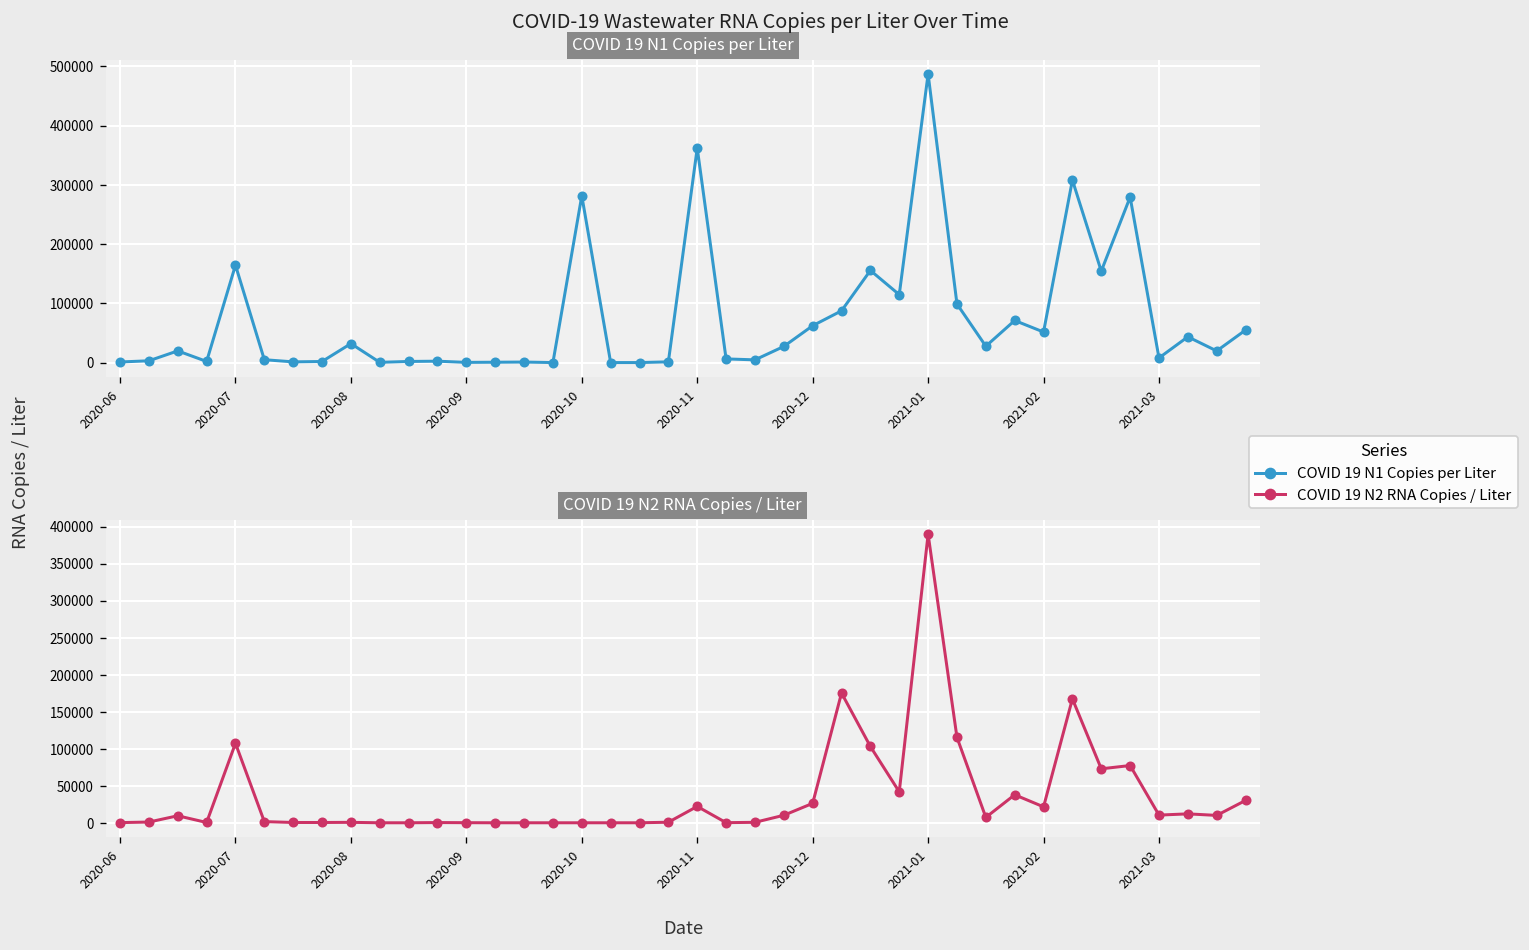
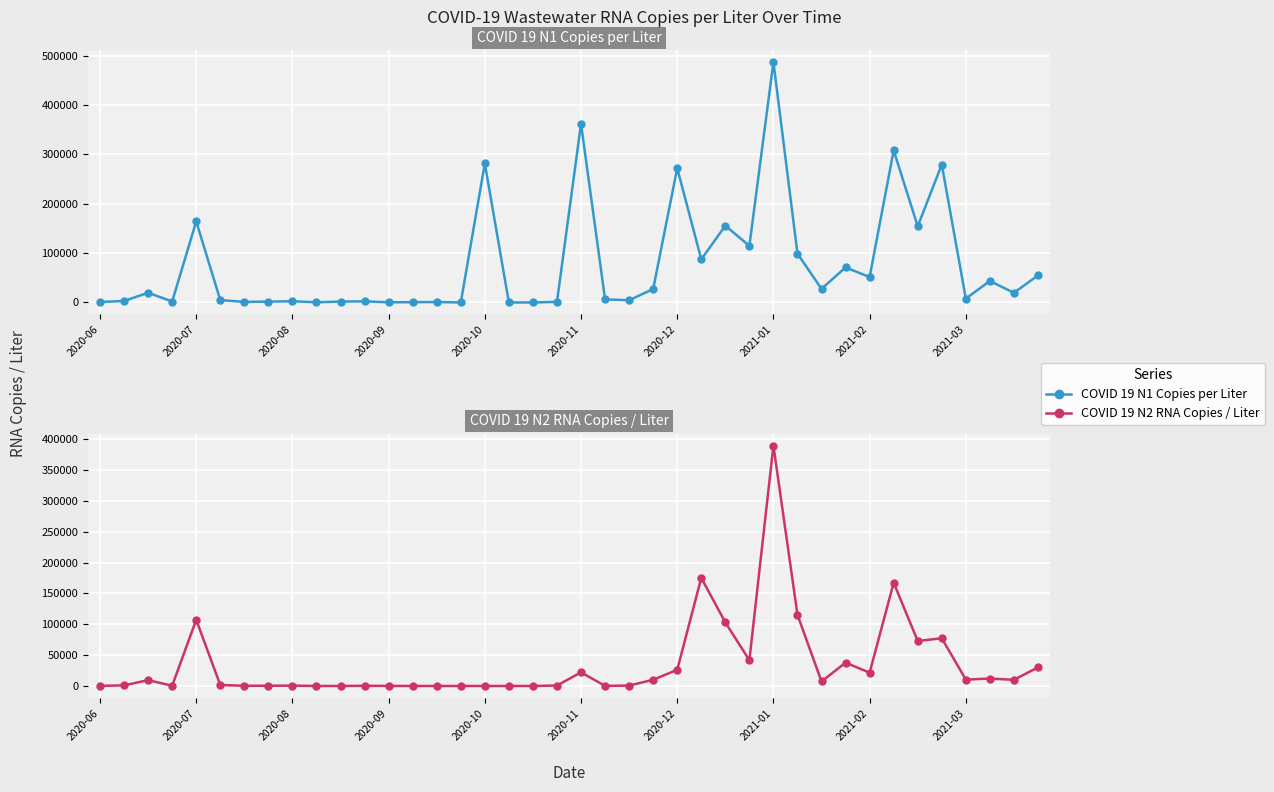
  {
    "COVID 19 N1 Copies per Liter": {
      "2020-06": 0,
      "2020-07": 160000,
-     "2020-08": 30000,
+     "2020-08": 0,
      "2020-09": 0,
      "2020-10": 280000,
      "2020-11": 360000,
-     "2020-12": 60000,
+     "2020-12": 270000,
      "2021-01": 490000,
      "2021-02": 50000,
      "2021-03": 10000
    },
    "COVID 19 N2 RNA Copies / Liter": {
      "2020-06": 0,
      "2020-07": 110000,
      "2020-08": 0,
      "2020-09": 0,
      "2020-10": 0,
      "2020-11": 20000,
      "2020-12": 30000,
      "2021-01": 390000,
      "2021-02": 20000,
      "2021-03": 10000
    }
  }
